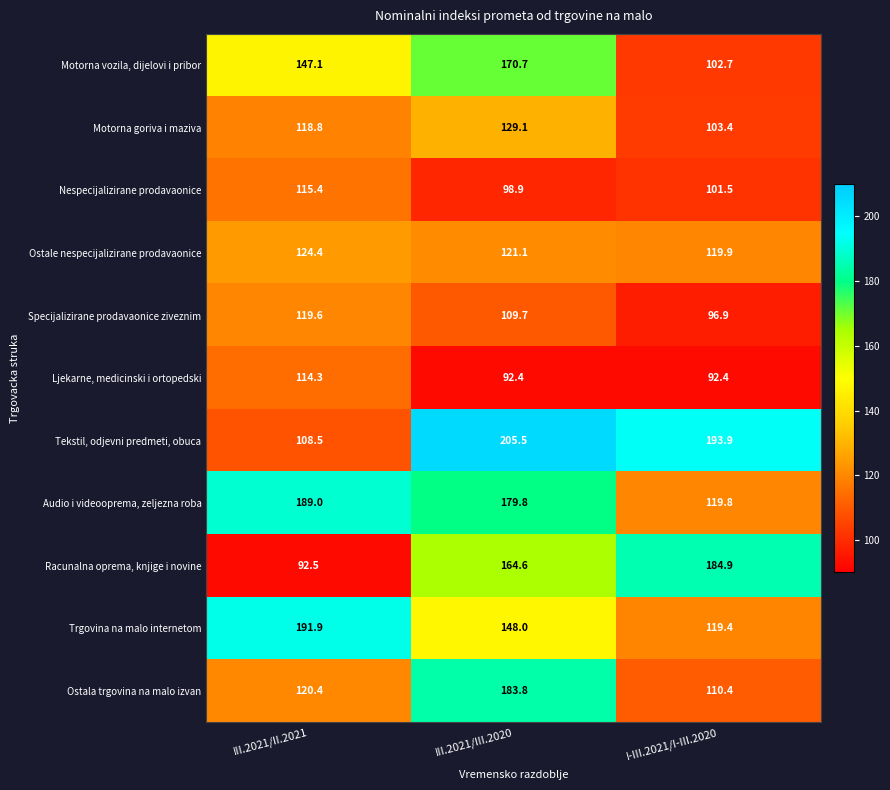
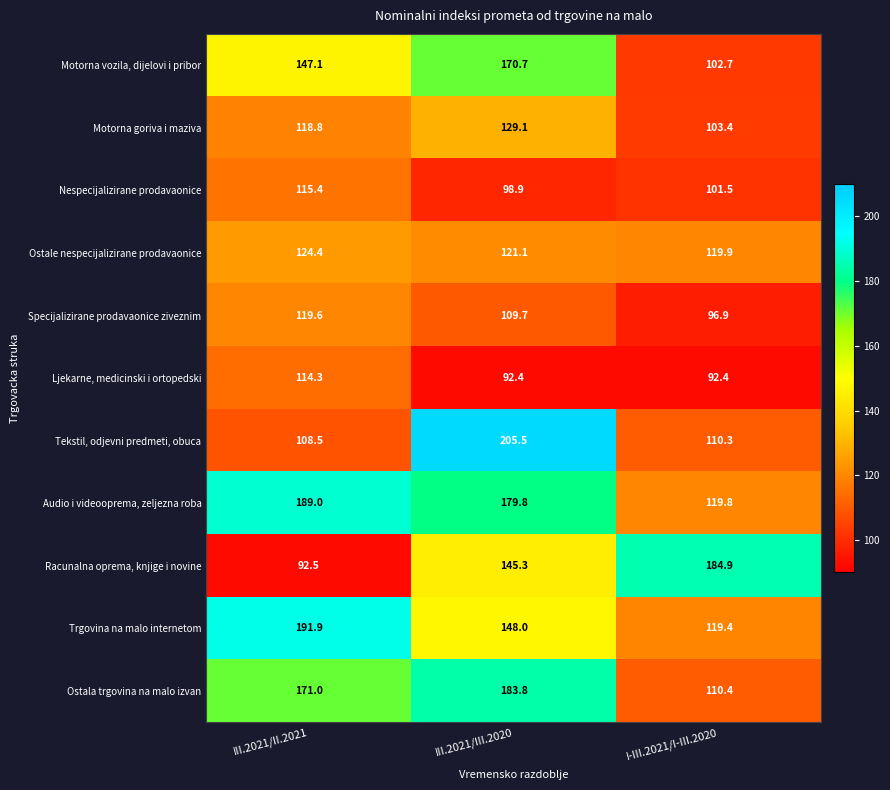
  {
    "Motorna vozila, dijelovi i pribor": {
      "III.2021/II.2021": 147.1,
      "III.2021/III.2020": 170.7,
      "I-III.2021/I-III.2020": 102.7
    },
    "Motorna goriva i maziva": {
      "III.2021/II.2021": 118.8,
      "III.2021/III.2020": 129.1,
      "I-III.2021/I-III.2020": 103.4
    },
    "Nespecijalizirane prodavaonice": {
      "III.2021/II.2021": 115.4,
      "III.2021/III.2020": 98.9,
      "I-III.2021/I-III.2020": 101.5
    },
    "Ostale nespecijalizirane prodavaonice": {
      "III.2021/II.2021": 124.4,
      "III.2021/III.2020": 121.1,
      "I-III.2021/I-III.2020": 119.9
    },
    "Specijalizirane prodavaonice ziveznim": {
      "III.2021/II.2021": 119.6,
      "III.2021/III.2020": 109.7,
      "I-III.2021/I-III.2020": 96.9
    },
    "Ljekarne, medicinski i ortopedski": {
      "III.2021/II.2021": 114.3,
      "III.2021/III.2020": 92.4,
      "I-III.2021/I-III.2020": 92.4
    },
    "Tekstil, odjevni predmeti, obuca": {
      "III.2021/II.2021": 108.5,
      "III.2021/III.2020": 205.5,
-     "I-III.2021/I-III.2020": 193.9
+     "I-III.2021/I-III.2020": 110.3
    },
    "Audio i videooprema, zeljezna roba": {
      "III.2021/II.2021": 189.0,
      "III.2021/III.2020": 179.8,
      "I-III.2021/I-III.2020": 119.8
    },
    "Racunalna oprema, knjige i novine": {
      "III.2021/II.2021": 92.5,
-     "III.2021/III.2020": 164.6,
+     "III.2021/III.2020": 145.3,
      "I-III.2021/I-III.2020": 184.9
    },
    "Trgovina na malo internetom": {
      "III.2021/II.2021": 191.9,
      "III.2021/III.2020": 148.0,
      "I-III.2021/I-III.2020": 119.4
    },
    "Ostala trgovina na malo izvan": {
-     "III.2021/II.2021": 120.4,
+     "III.2021/II.2021": 171.0,
      "III.2021/III.2020": 183.8,
      "I-III.2021/I-III.2020": 110.4
    }
  }
